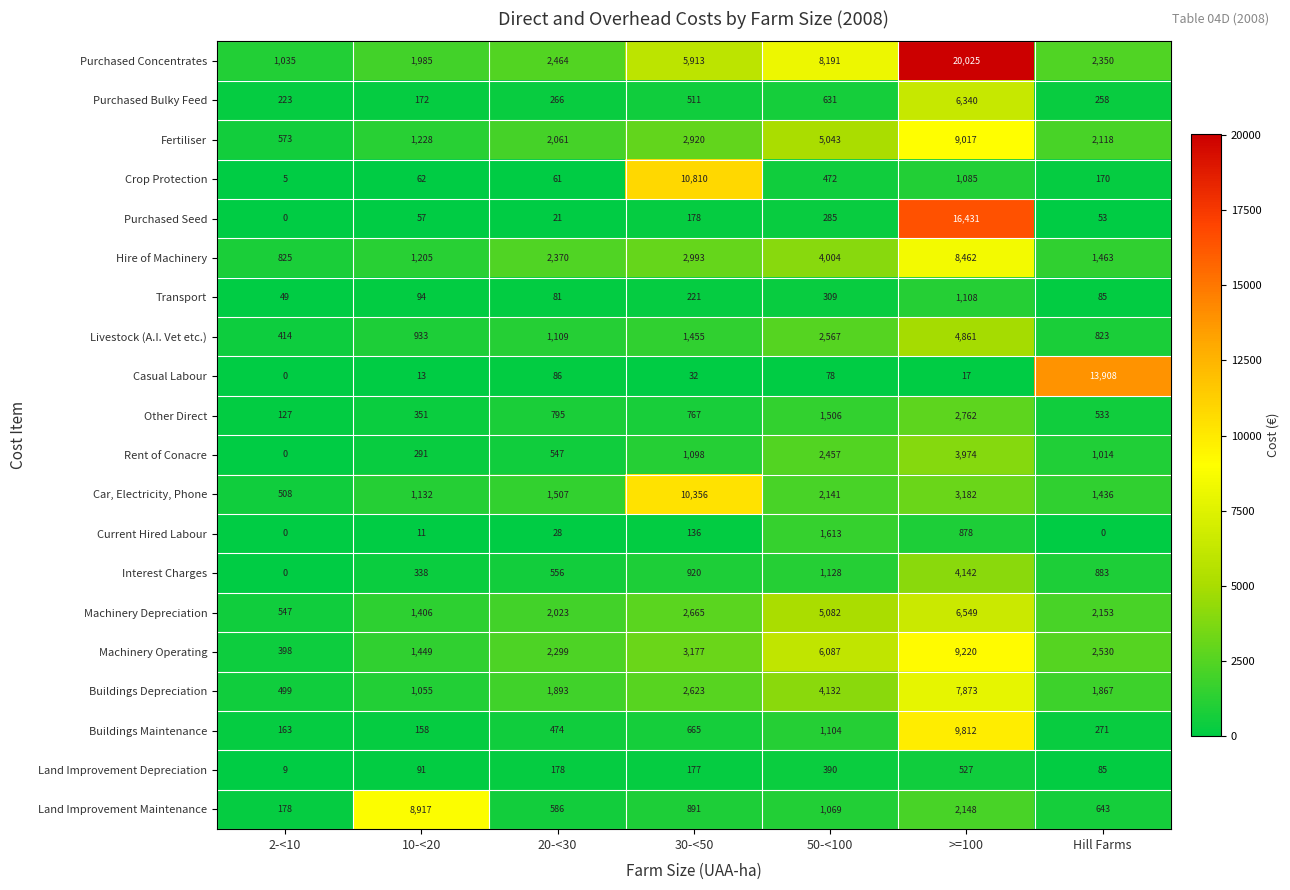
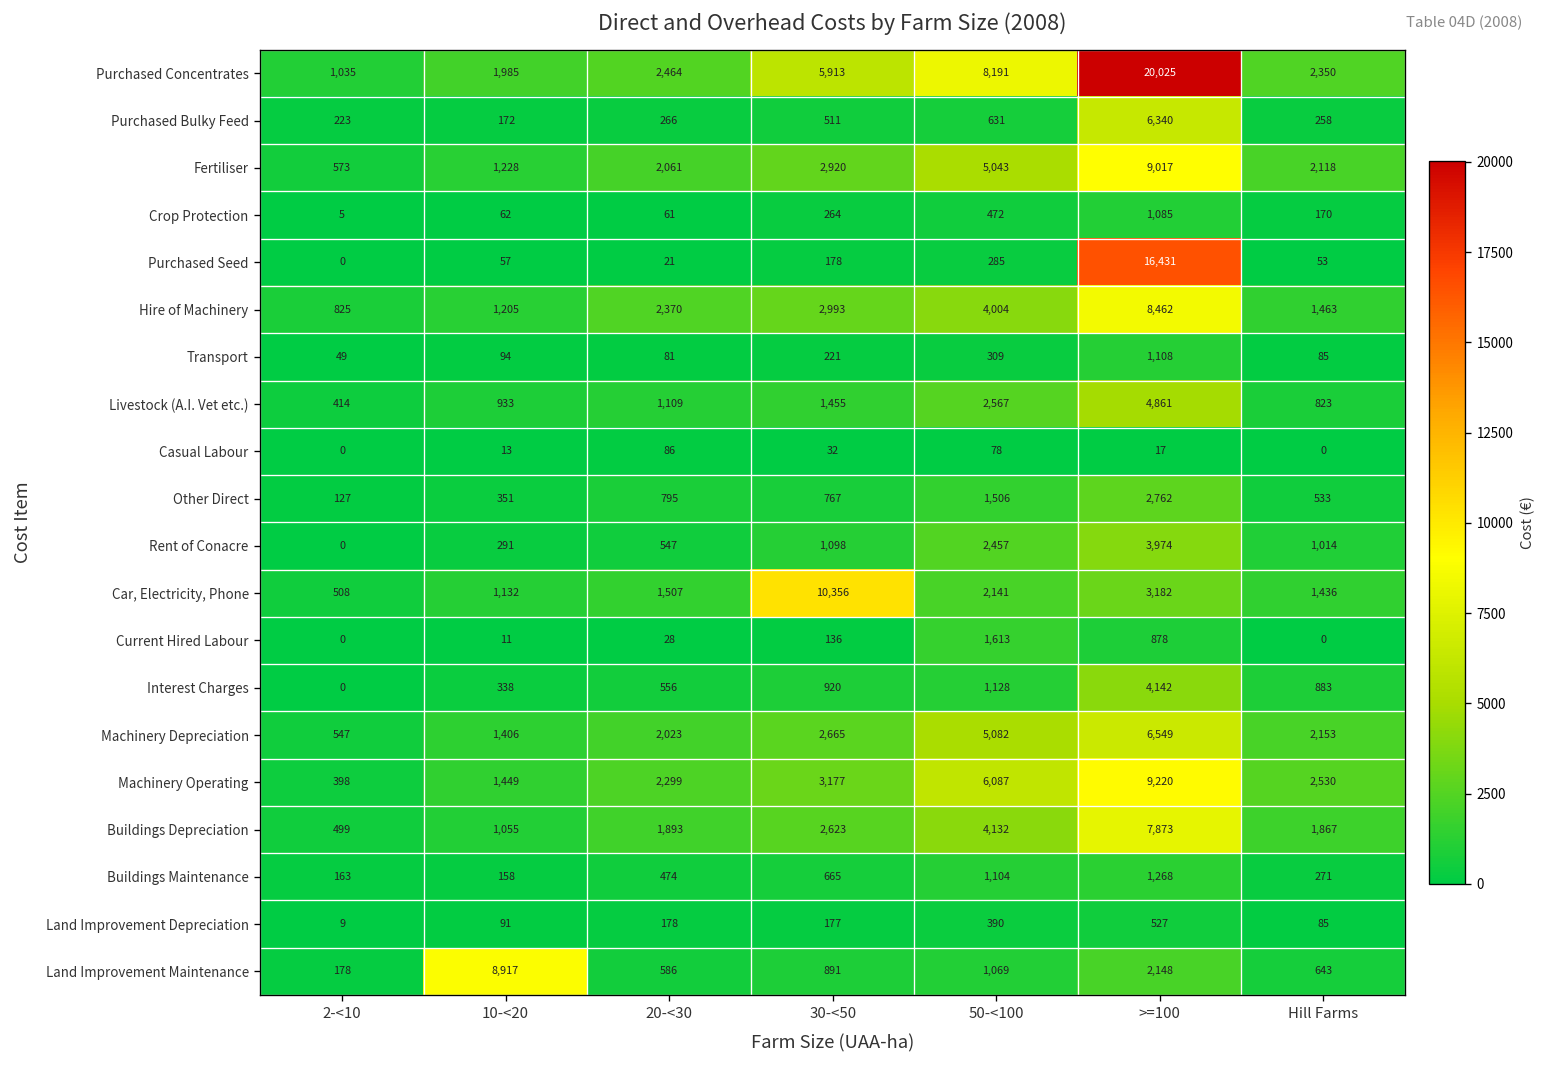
  {
    "Purchased Concentrates": {
      "2-<10": "1,035",
      "10-<20": "1,985",
      "20-<30": "2,464",
      "30-<50": "5,913",
      "50-<100": "8,191",
      ">=100": "20,025",
      "Hill Farms": "2,350"
    },
    "Purchased Bulky Feed": {
      "2-<10": "223",
      "10-<20": "172",
      "20-<30": "266",
      "30-<50": "511",
      "50-<100": "631",
      ">=100": "6,340",
      "Hill Farms": "258"
    },
    "Fertiliser": {
      "2-<10": "573",
      "10-<20": "1,228",
      "20-<30": "2,061",
      "30-<50": "2,920",
      "50-<100": "5,043",
      ">=100": "9,017",
      "Hill Farms": "2,118"
    },
    "Crop Protection": {
      "2-<10": "5",
      "10-<20": "62",
      "20-<30": "61",
-     "30-<50": "10,810",
+     "30-<50": "264",
      "50-<100": "472",
      ">=100": "1,085",
      "Hill Farms": "170"
    },
    "Purchased Seed": {
      "2-<10": "0",
      "10-<20": "57",
      "20-<30": "21",
      "30-<50": "178",
      "50-<100": "285",
      ">=100": "16,431",
      "Hill Farms": "53"
    },
    "Hire of Machinery": {
      "2-<10": "825",
      "10-<20": "1,205",
      "20-<30": "2,370",
      "30-<50": "2,993",
      "50-<100": "4,004",
      ">=100": "8,462",
      "Hill Farms": "1,463"
    },
    "Transport": {
      "2-<10": "49",
      "10-<20": "94",
      "20-<30": "81",
      "30-<50": "221",
      "50-<100": "309",
      ">=100": "1,108",
      "Hill Farms": "85"
    },
    "Livestock (A.I. Vet etc.)": {
      "2-<10": "414",
      "10-<20": "933",
      "20-<30": "1,109",
      "30-<50": "1,455",
      "50-<100": "2,567",
      ">=100": "4,861",
      "Hill Farms": "823"
    },
    "Casual Labour": {
      "2-<10": "0",
      "10-<20": "13",
      "20-<30": "86",
      "30-<50": "32",
      "50-<100": "78",
      ">=100": "17",
-     "Hill Farms": "13,908"
+     "Hill Farms": "0"
    },
    "Other Direct": {
      "2-<10": "127",
      "10-<20": "351",
      "20-<30": "795",
      "30-<50": "767",
      "50-<100": "1,506",
      ">=100": "2,762",
      "Hill Farms": "533"
    },
    "Rent of Conacre": {
      "2-<10": "0",
      "10-<20": "291",
      "20-<30": "547",
      "30-<50": "1,098",
      "50-<100": "2,457",
      ">=100": "3,974",
      "Hill Farms": "1,014"
    },
    "Car, Electricity, Phone": {
      "2-<10": "508",
      "10-<20": "1,132",
      "20-<30": "1,507",
      "30-<50": "10,356",
      "50-<100": "2,141",
      ">=100": "3,182",
      "Hill Farms": "1,436"
    },
    "Current Hired Labour": {
      "2-<10": "0",
      "10-<20": "11",
      "20-<30": "28",
      "30-<50": "136",
      "50-<100": "1,613",
      ">=100": "878",
      "Hill Farms": "0"
    },
    "Interest Charges": {
      "2-<10": "0",
      "10-<20": "338",
      "20-<30": "556",
      "30-<50": "920",
      "50-<100": "1,128",
      ">=100": "4,142",
      "Hill Farms": "883"
    },
    "Machinery Depreciation": {
      "2-<10": "547",
      "10-<20": "1,406",
      "20-<30": "2,023",
      "30-<50": "2,665",
      "50-<100": "5,082",
      ">=100": "6,549",
      "Hill Farms": "2,153"
    },
    "Machinery Operating": {
      "2-<10": "398",
      "10-<20": "1,449",
      "20-<30": "2,299",
      "30-<50": "3,177",
      "50-<100": "6,087",
      ">=100": "9,220",
      "Hill Farms": "2,530"
    },
    "Buildings Depreciation": {
      "2-<10": "499",
      "10-<20": "1,055",
      "20-<30": "1,893",
      "30-<50": "2,623",
      "50-<100": "4,132",
      ">=100": "7,873",
      "Hill Farms": "1,867"
    },
    "Buildings Maintenance": {
      "2-<10": "163",
      "10-<20": "158",
      "20-<30": "474",
      "30-<50": "665",
      "50-<100": "1,104",
-     ">=100": "9,812",
+     ">=100": "1,268",
      "Hill Farms": "271"
    },
    "Land Improvement Depreciation": {
      "2-<10": "9",
      "10-<20": "91",
      "20-<30": "178",
      "30-<50": "177",
      "50-<100": "390",
      ">=100": "527",
      "Hill Farms": "85"
    },
    "Land Improvement Maintenance": {
      "2-<10": "178",
      "10-<20": "8,917",
      "20-<30": "586",
      "30-<50": "891",
      "50-<100": "1,069",
      ">=100": "2,148",
      "Hill Farms": "643"
    }
  }
